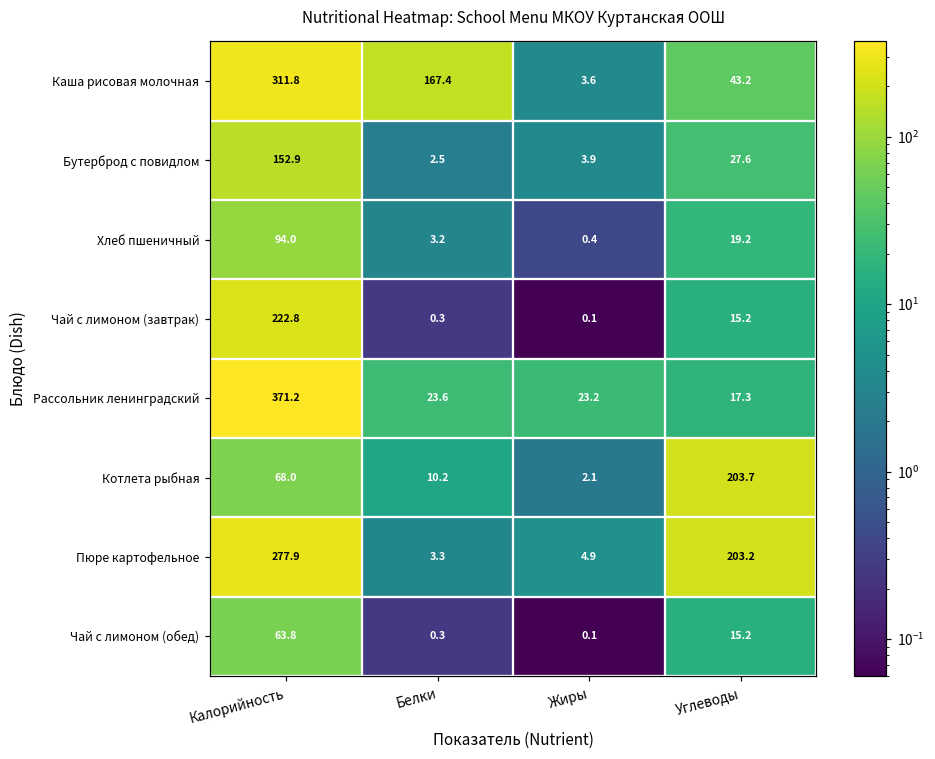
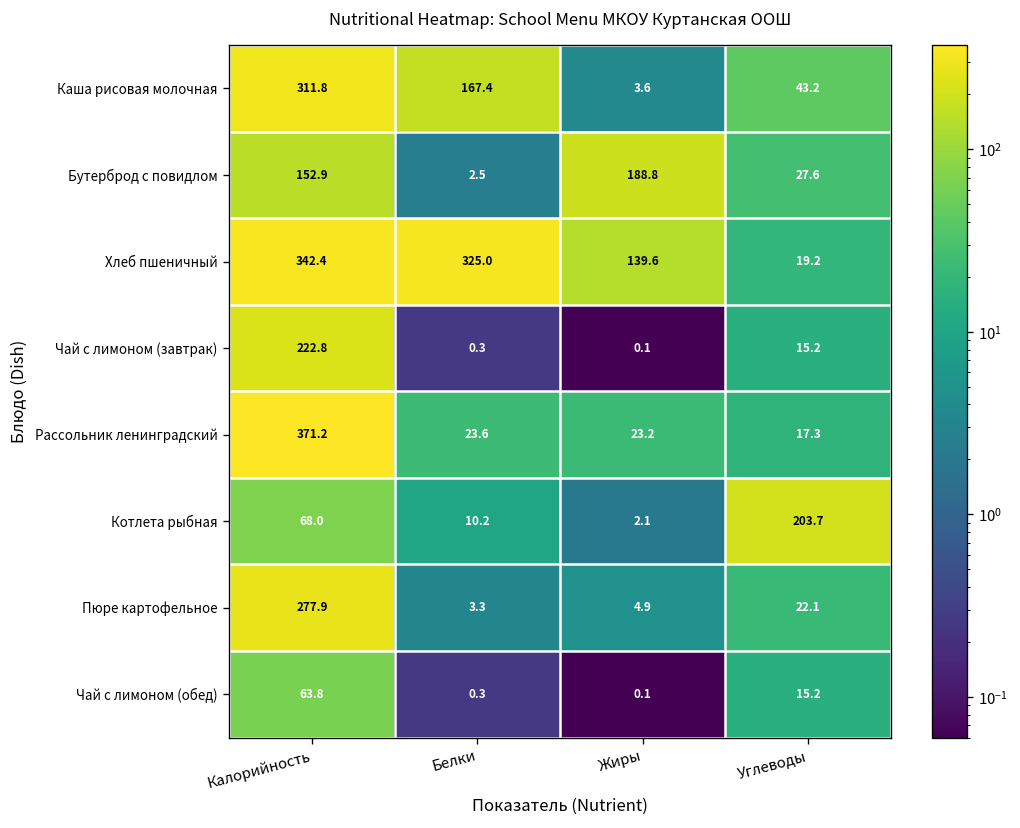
  {
    "Каша рисовая молочная": {
      "Калорийность": 311.8,
      "Белки": 167.4,
      "Жиры": 3.6,
      "Углеводы": 43.2
    },
    "Бутерброд с повидлом": {
      "Калорийность": 152.9,
      "Белки": 2.5,
-     "Жиры": 3.9,
+     "Жиры": 188.8,
      "Углеводы": 27.6
    },
    "Хлеб пшеничный": {
-     "Калорийность": 94.0,
-     "Белки": 3.2,
-     "Жиры": 0.4,
+     "Калорийность": 342.4,
+     "Белки": 325.0,
+     "Жиры": 139.6,
      "Углеводы": 19.2
    },
    "Чай с лимоном (завтрак)": {
      "Калорийность": 222.8,
      "Белки": 0.3,
      "Жиры": 0.1,
      "Углеводы": 15.2
    },
    "Рассольник ленинградский": {
      "Калорийность": 371.2,
      "Белки": 23.6,
      "Жиры": 23.2,
      "Углеводы": 17.3
    },
    "Котлета рыбная": {
      "Калорийность": 68.0,
      "Белки": 10.2,
      "Жиры": 2.1,
      "Углеводы": 203.7
    },
    "Пюре картофельное": {
      "Калорийность": 277.9,
      "Белки": 3.3,
      "Жиры": 4.9,
-     "Углеводы": 203.2
+     "Углеводы": 22.1
    },
    "Чай с лимоном (обед)": {
      "Калорийность": 63.8,
      "Белки": 0.3,
      "Жиры": 0.1,
      "Углеводы": 15.2
    }
  }
